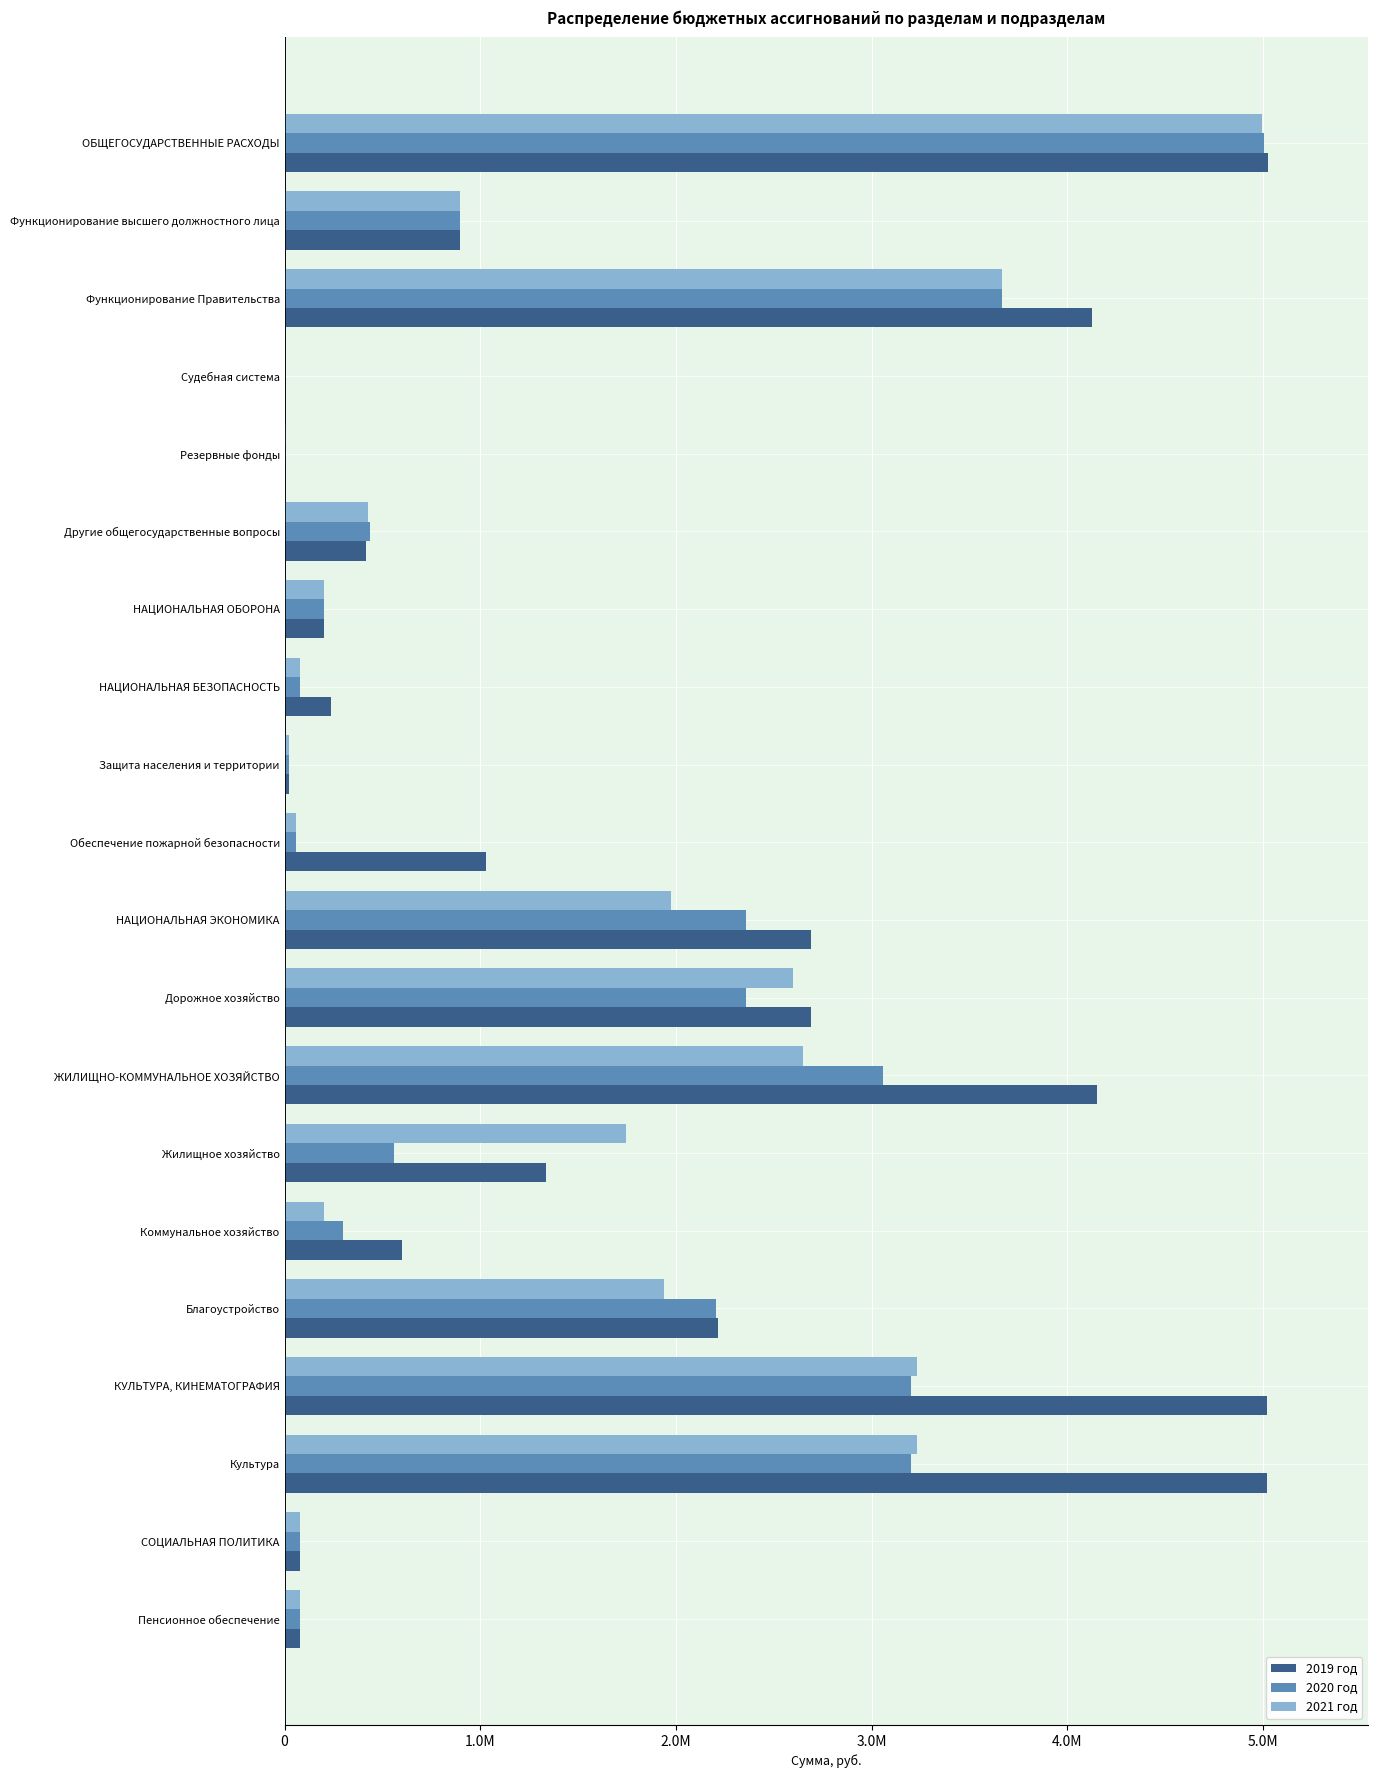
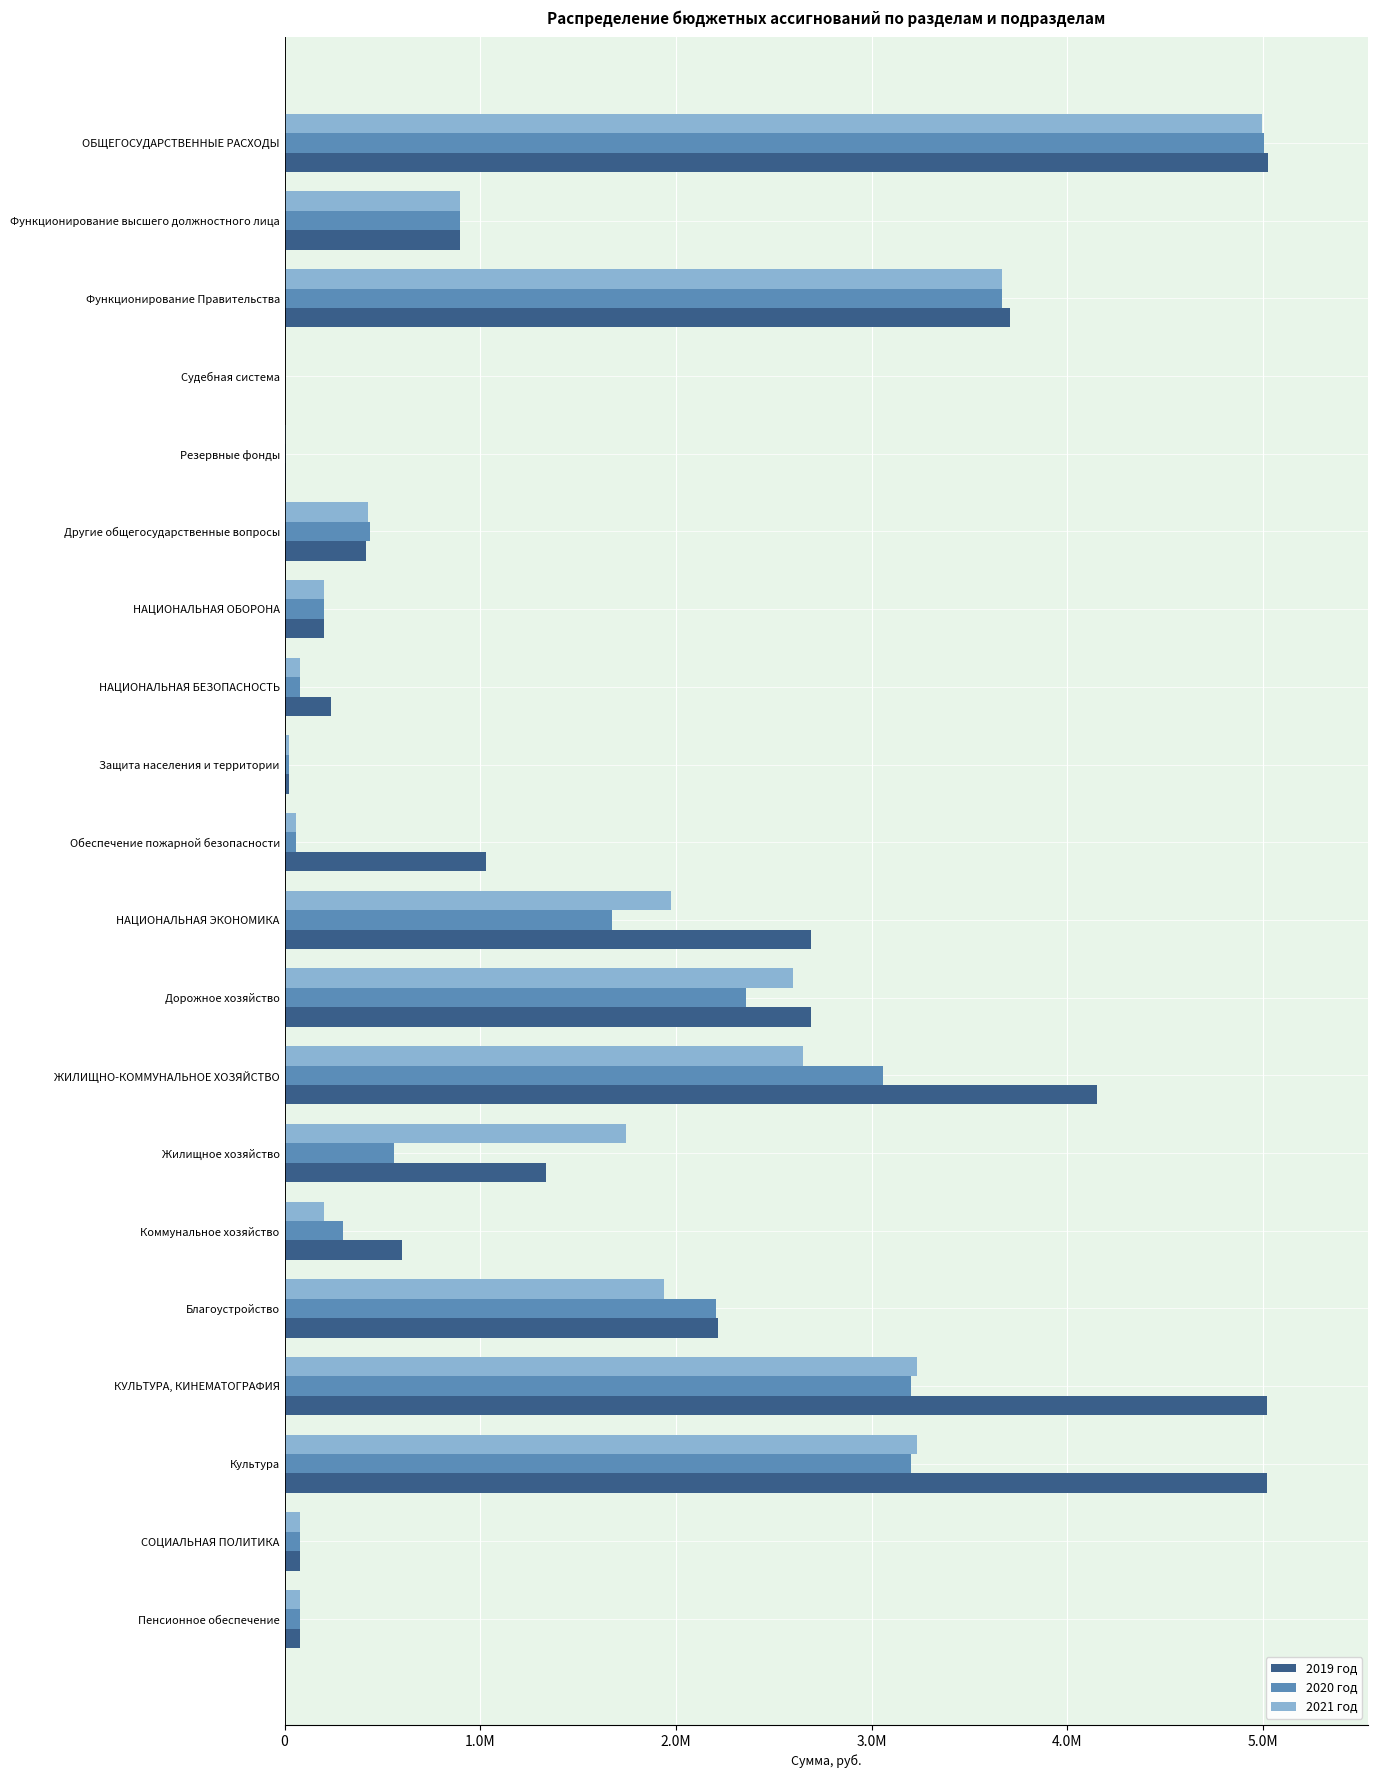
  {
    "2019 год": {
      "ОБЩЕГОСУДАРСТВЕННЫЕ РАСХОДЫ": 5020000,
      "Функционирование высшего должностного лица": 890000,
-     "Функционирование Правительства": 4130000,
+     "Функционирование Правительства": 3710000,
      "Другие общегосударственные вопросы": 420000,
      "НАЦИОНАЛЬНАЯ ОБОРОНА": 200000,
      "НАЦИОНАЛЬНАЯ БЕЗОПАСНОСТЬ": 240000,
      "Защита населения и территории": 20000,
      "Обеспечение пожарной безопасности": 1030000,
      "НАЦИОНАЛЬНАЯ ЭКОНОМИКА": 2690000,
      "Дорожное хозяйство": 2690000,
      "ЖИЛИЩНО-КОММУНАЛЬНОЕ ХОЗЯЙСТВО": 4150000,
      "Жилищное хозяйство": 1340000,
      "Коммунальное хозяйство": 600000,
      "Благоустройство": 2220000,
      "КУЛЬТУРА, КИНЕМАТОГРАФИЯ": 5020000,
      "Культура": 5020000,
      "СОЦИАЛЬНАЯ ПОЛИТИКА": 80000,
      "Пенсионное обеспечение": 80000
    },
    "2020 год": {
      "ОБЩЕГОСУДАРСТВЕННЫЕ РАСХОДЫ": 5000000,
      "Функционирование высшего должностного лица": 890000,
      "Функционирование Правительства": 3670000,
      "Другие общегосударственные вопросы": 440000,
      "НАЦИОНАЛЬНАЯ ОБОРОНА": 200000,
      "НАЦИОНАЛЬНАЯ БЕЗОПАСНОСТЬ": 80000,
      "Защита населения и территории": 20000,
      "Обеспечение пожарной безопасности": 60000,
-     "НАЦИОНАЛЬНАЯ ЭКОНОМИКА": 2360000,
+     "НАЦИОНАЛЬНАЯ ЭКОНОМИКА": 1670000,
      "Дорожное хозяйство": 2360000,
      "ЖИЛИЩНО-КОММУНАЛЬНОЕ ХОЗЯЙСТВО": 3060000,
      "Жилищное хозяйство": 560000,
      "Коммунальное хозяйство": 300000,
      "Благоустройство": 2200000,
      "КУЛЬТУРА, КИНЕМАТОГРАФИЯ": 3200000,
      "Культура": 3200000,
      "СОЦИАЛЬНАЯ ПОЛИТИКА": 80000,
      "Пенсионное обеспечение": 80000
    },
    "2021 год": {
      "ОБЩЕГОСУДАРСТВЕННЫЕ РАСХОДЫ": 4990000,
      "Функционирование высшего должностного лица": 890000,
      "Функционирование Правительства": 3670000,
      "Другие общегосударственные вопросы": 430000,
      "НАЦИОНАЛЬНАЯ ОБОРОНА": 200000,
      "НАЦИОНАЛЬНАЯ БЕЗОПАСНОСТЬ": 80000,
      "Защита населения и территории": 20000,
      "Обеспечение пожарной безопасности": 60000,
      "НАЦИОНАЛЬНАЯ ЭКОНОМИКА": 1980000,
      "Дорожное хозяйство": 2600000,
      "ЖИЛИЩНО-КОММУНАЛЬНОЕ ХОЗЯЙСТВО": 2650000,
      "Жилищное хозяйство": 1740000,
      "Коммунальное хозяйство": 200000,
      "Благоустройство": 1940000,
      "КУЛЬТУРА, КИНЕМАТОГРАФИЯ": 3230000,
      "Культура": 3230000,
      "СОЦИАЛЬНАЯ ПОЛИТИКА": 80000,
      "Пенсионное обеспечение": 80000
    }
  }
